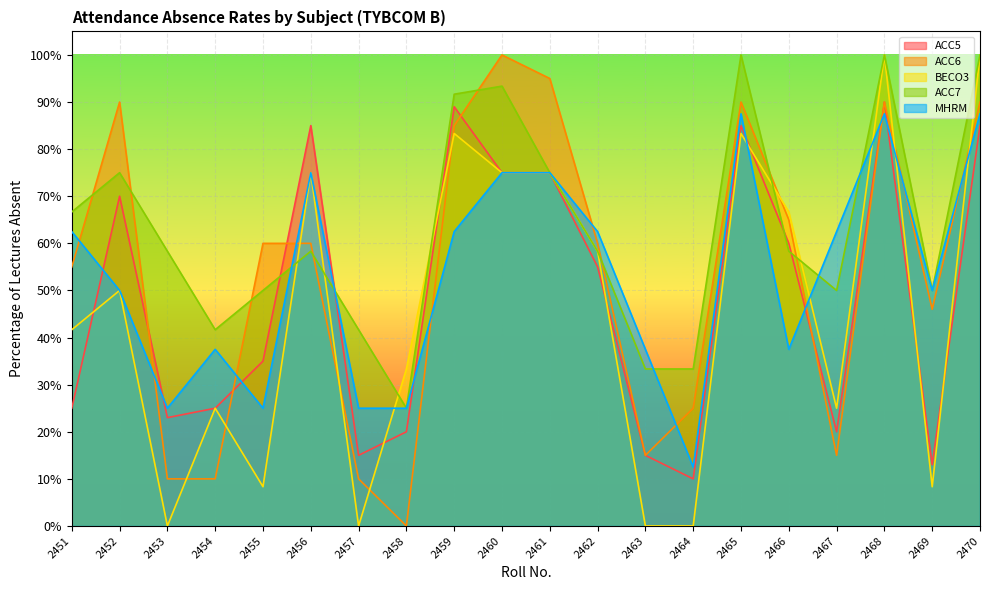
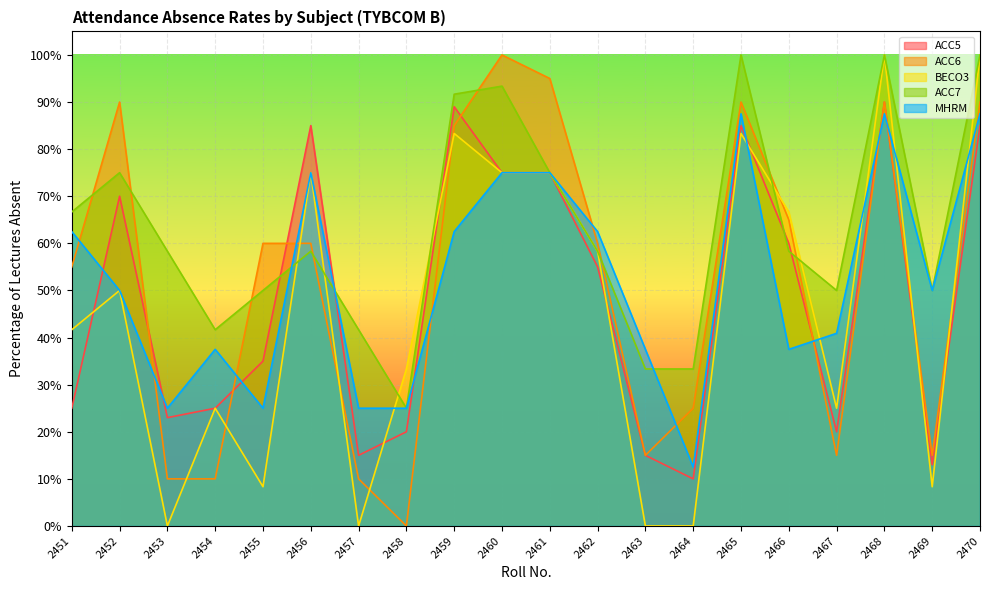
  {
    "ACC5": {
      "2451": "25%",
      "2452": "70%",
      "2453": "23%",
      "2455": "35%",
      "2456": "85%",
      "2457": "15%",
      "2458": "20%",
      "2459": "89%",
      "2462": "55%",
      "2464": "10%",
      "2465": "85%",
      "2466": "60%",
      "2467": "20%",
      "2469": "13%",
      "2470": "85%"
    },
    "ACC6": {
      "2451": "55%",
      "2452": "90%",
      "2453": "10%",
      "2454": "10%",
      "2455": "60%",
      "2456": "60%",
      "2457": "10%",
      "2458": "0%",
      "2459": "85%",
      "2460": "100%",
      "2461": "95%",
      "2462": "60%",
      "2464": "25%",
      "2465": "90%",
      "2466": "65%",
      "2467": "15%",
-     "2469": "46%",
+     "2469": "15%",
      "2470": "90%"
    },
    "BECO3": {
      "2451": "42%",
      "2453": "0%",
      "2455": "8%",
      "2457": "0%",
      "2458": "33%",
      "2459": "83%",
      "2463": "0%",
      "2464": "0%",
      "2465": "83%",
      "2466": "67%",
      "2467": "25%",
      "2469": "8%"
    },
    "ACC7": {
      "2451": "67%",
      "2452": "75%",
      "2453": "58%",
      "2454": "42%",
      "2455": "50%",
      "2456": "58%",
      "2457": "42%",
      "2459": "92%",
      "2460": "93%",
      "2463": "33%",
      "2464": "33%",
      "2465": "100%",
      "2466": "58%",
      "2467": "50%"
    },
    "MHRM": {
      "2451": "63%",
      "2453": "25%",
      "2454": "38%",
      "2455": "25%",
      "2457": "25%",
      "2459": "63%",
      "2462": "63%",
      "2463": "38%",
      "2464": "13%",
      "2465": "88%",
      "2466": "38%",
-     "2467": "63%",
+     "2467": "41%",
      "2468": "88%",
      "2470": "88%"
    }
  }
